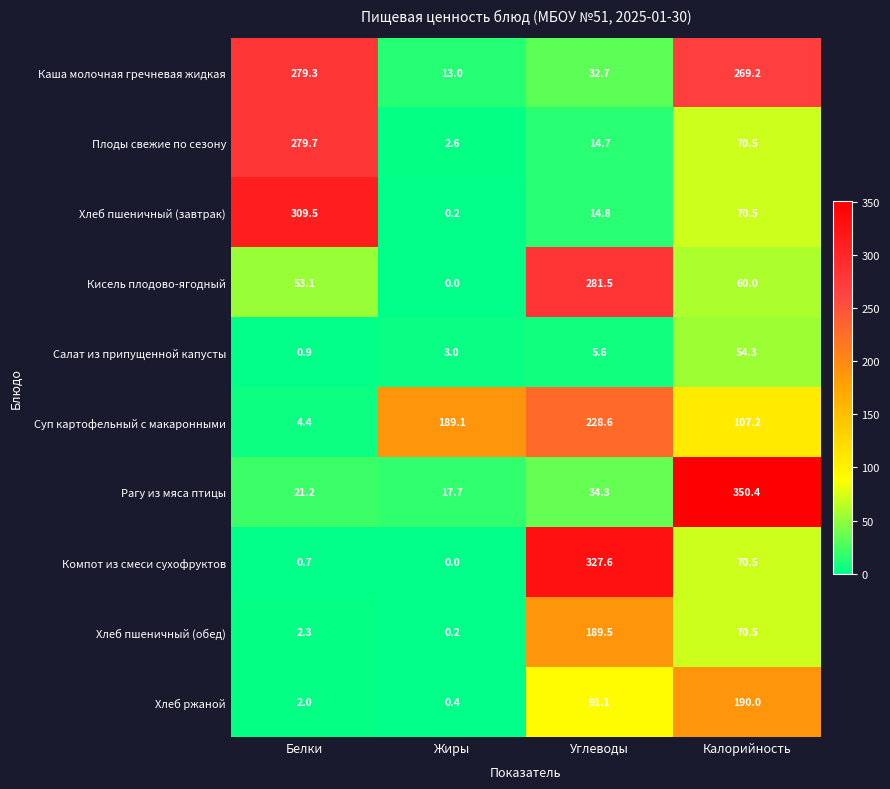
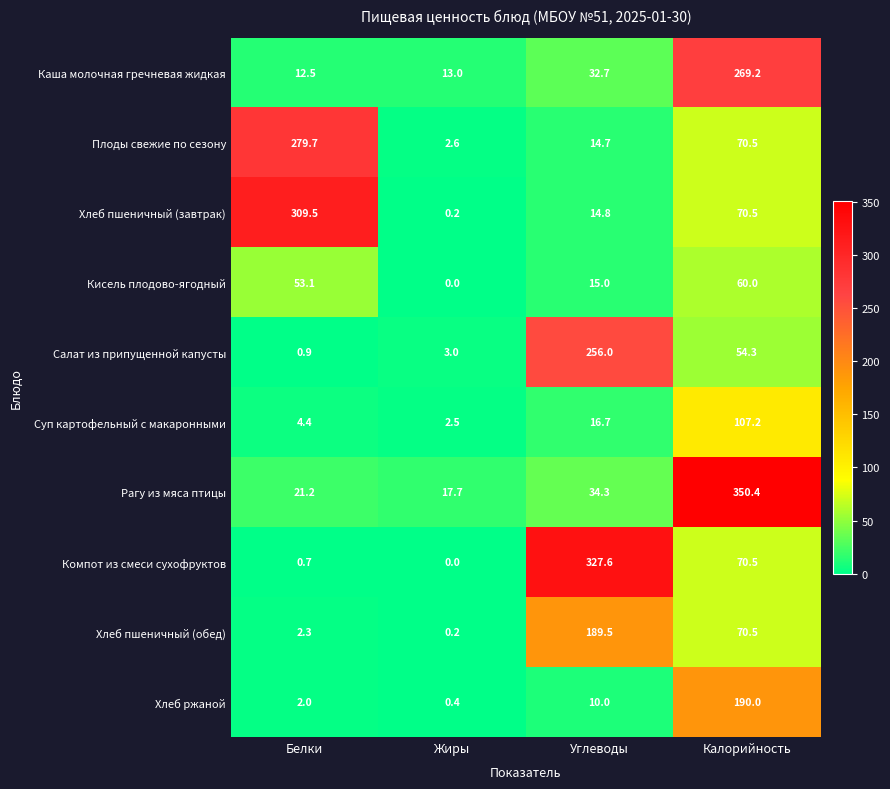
  {
    "Каша молочная гречневая жидкая": {
-     "Белки": 279.3,
+     "Белки": 12.5,
      "Жиры": 13.0,
      "Углеводы": 32.7,
      "Калорийность": 269.2
    },
    "Плоды свежие по сезону": {
      "Белки": 279.7,
      "Жиры": 2.6,
      "Углеводы": 14.7,
      "Калорийность": 70.5
    },
    "Хлеб пшеничный (завтрак)": {
      "Белки": 309.5,
      "Жиры": 0.2,
      "Углеводы": 14.8,
      "Калорийность": 70.5
    },
    "Кисель плодово-ягодный": {
      "Белки": 53.1,
      "Жиры": 0.0,
-     "Углеводы": 281.5,
+     "Углеводы": 15.0,
      "Калорийность": 60.0
    },
    "Салат из припущенной капусты": {
      "Белки": 0.9,
      "Жиры": 3.0,
-     "Углеводы": 5.6,
+     "Углеводы": 256.0,
      "Калорийность": 54.3
    },
    "Суп картофельный с макаронными": {
      "Белки": 4.4,
-     "Жиры": 189.1,
-     "Углеводы": 228.6,
+     "Жиры": 2.5,
+     "Углеводы": 16.7,
      "Калорийность": 107.2
    },
    "Рагу из мяса птицы": {
      "Белки": 21.2,
      "Жиры": 17.7,
      "Углеводы": 34.3,
      "Калорийность": 350.4
    },
    "Компот из смеси сухофруктов": {
      "Белки": 0.7,
      "Жиры": 0.0,
      "Углеводы": 327.6,
      "Калорийность": 70.5
    },
    "Хлеб пшеничный (обед)": {
      "Белки": 2.3,
      "Жиры": 0.2,
      "Углеводы": 189.5,
      "Калорийность": 70.5
    },
    "Хлеб ржаной": {
      "Белки": 2.0,
      "Жиры": 0.4,
-     "Углеводы": 91.1,
+     "Углеводы": 10.0,
      "Калорийность": 190.0
    }
  }
